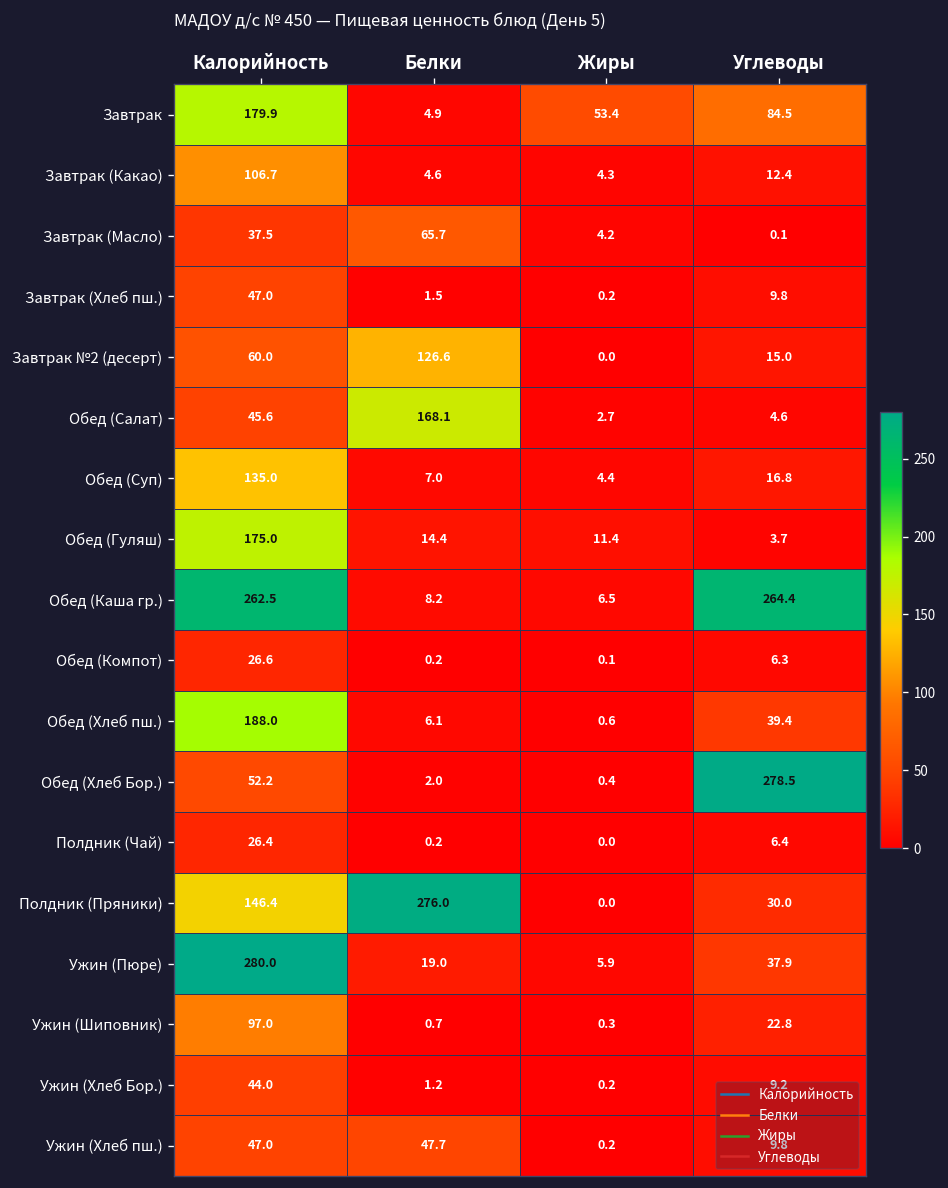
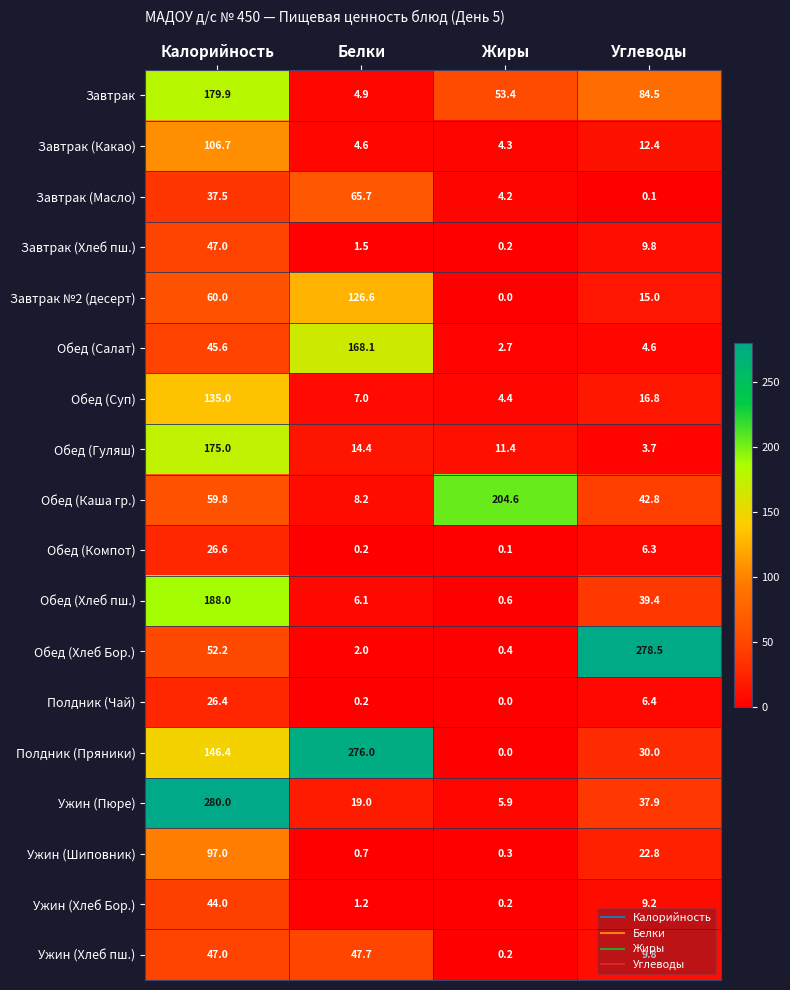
  {
    "Завтрак": {
      "Калорийность": 179.9,
      "Белки": 4.9,
      "Жиры": 53.4,
      "Углеводы": 84.5
    },
    "Завтрак (Какао)": {
      "Калорийность": 106.7,
      "Белки": 4.6,
      "Жиры": 4.3,
      "Углеводы": 12.4
    },
    "Завтрак (Масло)": {
      "Калорийность": 37.5,
      "Белки": 65.7,
      "Жиры": 4.2,
      "Углеводы": 0.1
    },
    "Завтрак (Хлеб пш.)": {
      "Калорийность": 47.0,
      "Белки": 1.5,
      "Жиры": 0.2,
      "Углеводы": 9.8
    },
    "Завтрак №2 (десерт)": {
      "Калорийность": 60.0,
      "Белки": 126.6,
      "Жиры": 0.0,
      "Углеводы": 15.0
    },
    "Обед (Салат)": {
      "Калорийность": 45.6,
      "Белки": 168.1,
      "Жиры": 2.7,
      "Углеводы": 4.6
    },
    "Обед (Суп)": {
      "Калорийность": 135.0,
      "Белки": 7.0,
      "Жиры": 4.4,
      "Углеводы": 16.8
    },
    "Обед (Гуляш)": {
      "Калорийность": 175.0,
      "Белки": 14.4,
      "Жиры": 11.4,
      "Углеводы": 3.7
    },
    "Обед (Каша гр.)": {
-     "Калорийность": 262.5,
+     "Калорийность": 59.8,
      "Белки": 8.2,
-     "Жиры": 6.5,
-     "Углеводы": 264.4
+     "Жиры": 204.6,
+     "Углеводы": 42.8
    },
    "Обед (Компот)": {
      "Калорийность": 26.6,
      "Белки": 0.2,
      "Жиры": 0.1,
      "Углеводы": 6.3
    },
    "Обед (Хлеб пш.)": {
      "Калорийность": 188.0,
      "Белки": 6.1,
      "Жиры": 0.6,
      "Углеводы": 39.4
    },
    "Обед (Хлеб Бор.)": {
      "Калорийность": 52.2,
      "Белки": 2.0,
      "Жиры": 0.4,
      "Углеводы": 278.5
    },
    "Полдник (Чай)": {
      "Калорийность": 26.4,
      "Белки": 0.2,
      "Жиры": 0.0,
      "Углеводы": 6.4
    },
    "Полдник (Пряники)": {
      "Калорийность": 146.4,
      "Белки": 276.0,
      "Жиры": 0.0,
      "Углеводы": 30.0
    },
    "Ужин (Пюре)": {
      "Калорийность": 280.0,
      "Белки": 19.0,
      "Жиры": 5.9,
      "Углеводы": 37.9
    },
    "Ужин (Шиповник)": {
      "Калорийность": 97.0,
      "Белки": 0.7,
      "Жиры": 0.3,
      "Углеводы": 22.8
    },
    "Ужин (Хлеб Бор.)": {
      "Калорийность": 44.0,
      "Белки": 1.2,
      "Жиры": 0.2
    },
    "Ужин (Хлеб пш.)": {
      "Калорийность": 47.0,
      "Белки": 47.7,
      "Жиры": 0.2
    }
  }
